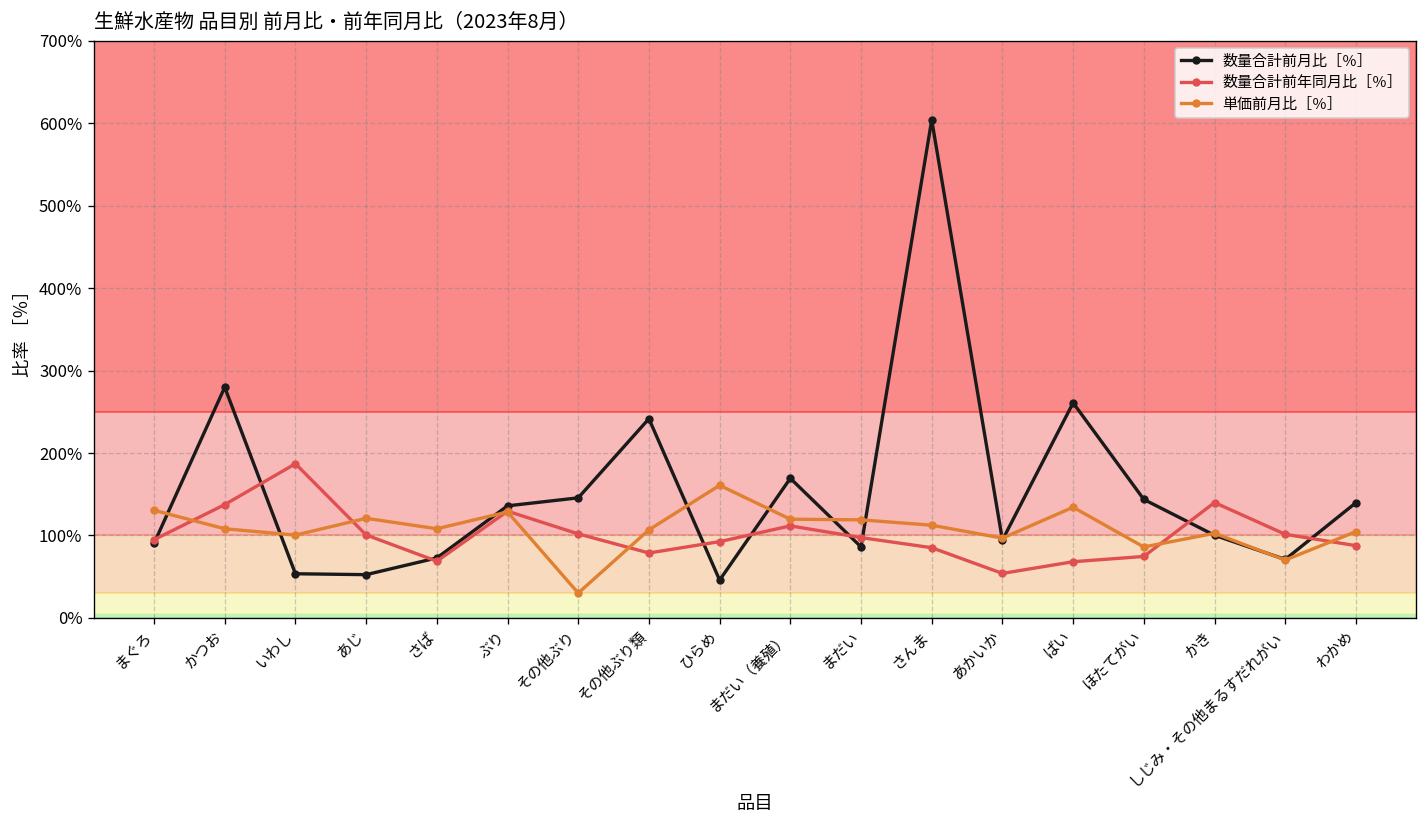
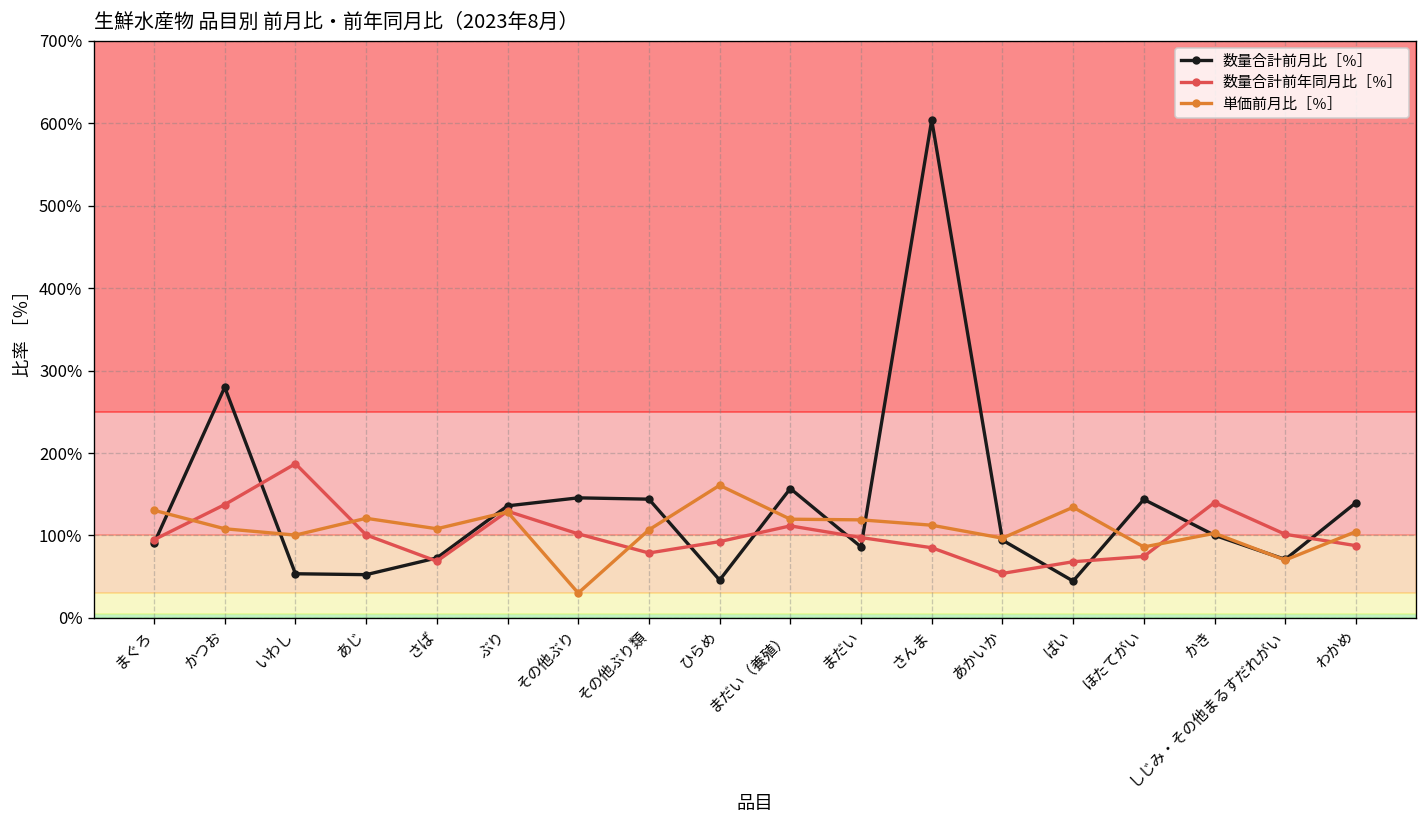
  {
    "数量合計前月比［％］": {
      "まぐろ": "90%",
      "かつお": "280%",
      "いわし": "50%",
      "あじ": "50%",
      "さば": "70%",
      "ぶり": "140%",
      "その他ぶり": "150%",
-     "その他ぶり類": "240%",
+     "その他ぶり類": "140%",
      "ひらめ": "50%",
-     "まだい（養殖）": "170%",
+     "まだい（養殖）": "160%",
      "まだい": "90%",
      "さんま": "600%",
-     "ばい": "260%",
+     "ばい": "40%",
      "ほたてがい": "140%",
      "わかめ": "140%"
    }
  }
